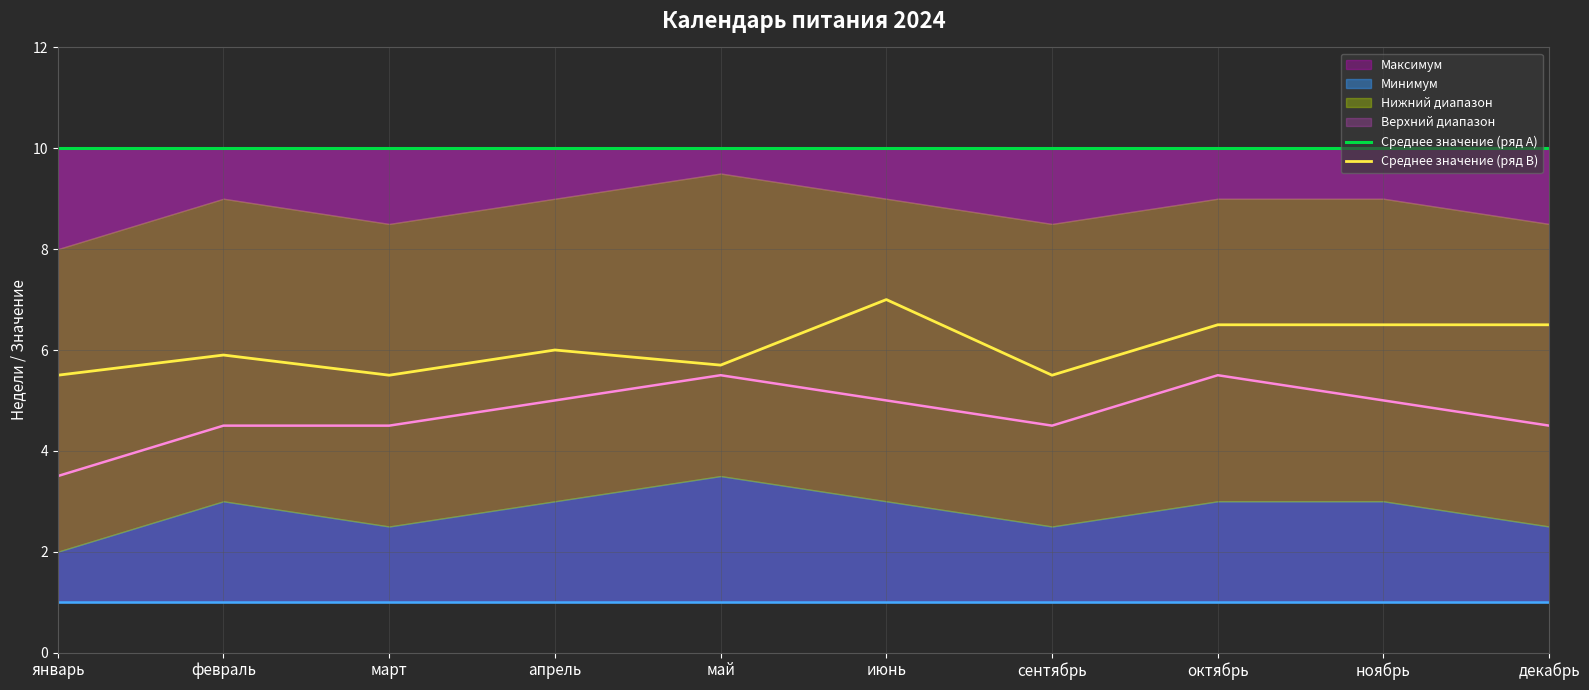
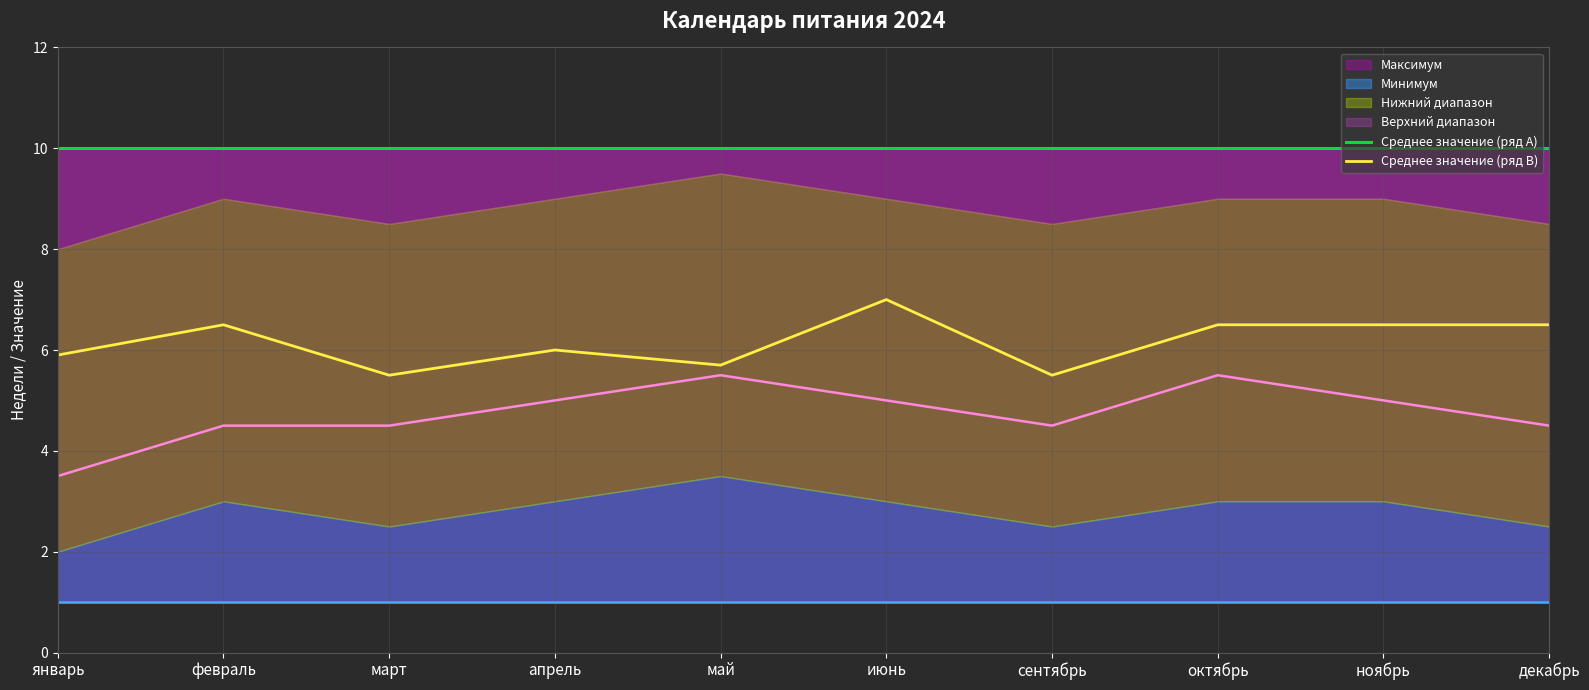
  {
    "Верхний диапазон": {
      "январь": 10.0,
      "февраль": 10.0,
      "март": 10.0,
      "апрель": 10.0,
      "май": 10.0,
      "июнь": 10.0,
      "сентябрь": 10.0,
      "октябрь": 10.0,
      "декабрь": 10.0
    },
    "Среднее значение (ряд B)": {
-     "январь": 5.5,
-     "февраль": 5.9,
+     "январь": 5.9,
+     "февраль": 6.5,
      "март": 5.5,
      "апрель": 6.0,
      "май": 5.7,
      "июнь": 7.0,
      "сентябрь": 5.5,
      "октябрь": 6.5,
      "ноябрь": 6.5,
      "декабрь": 6.5
    }
  }
